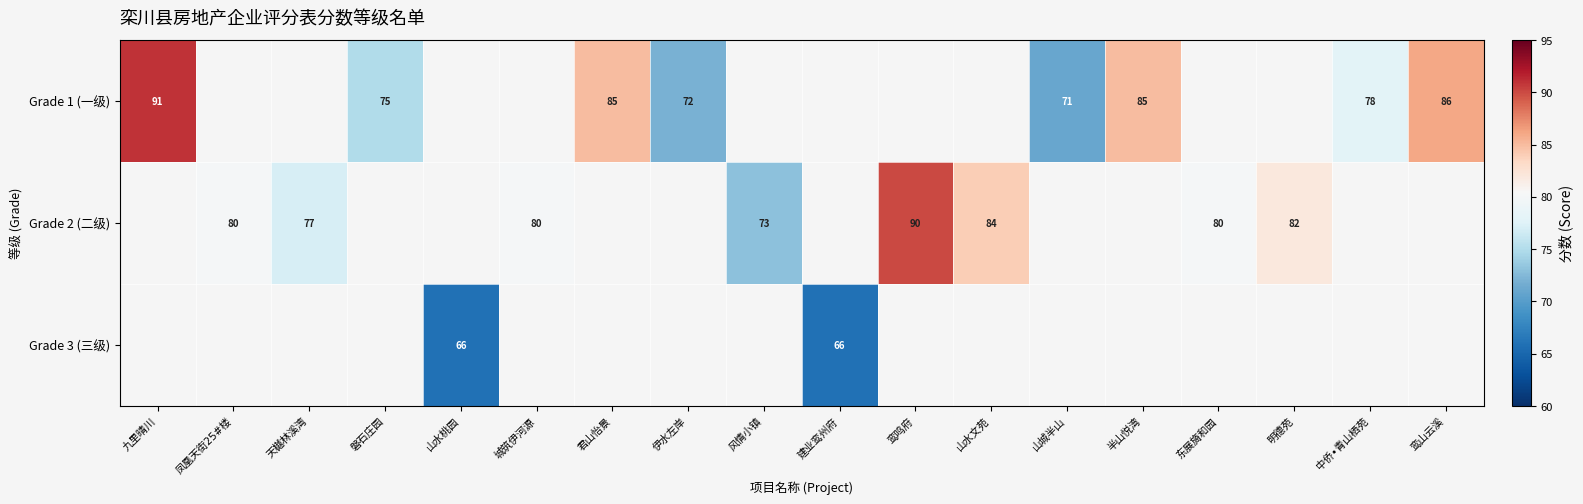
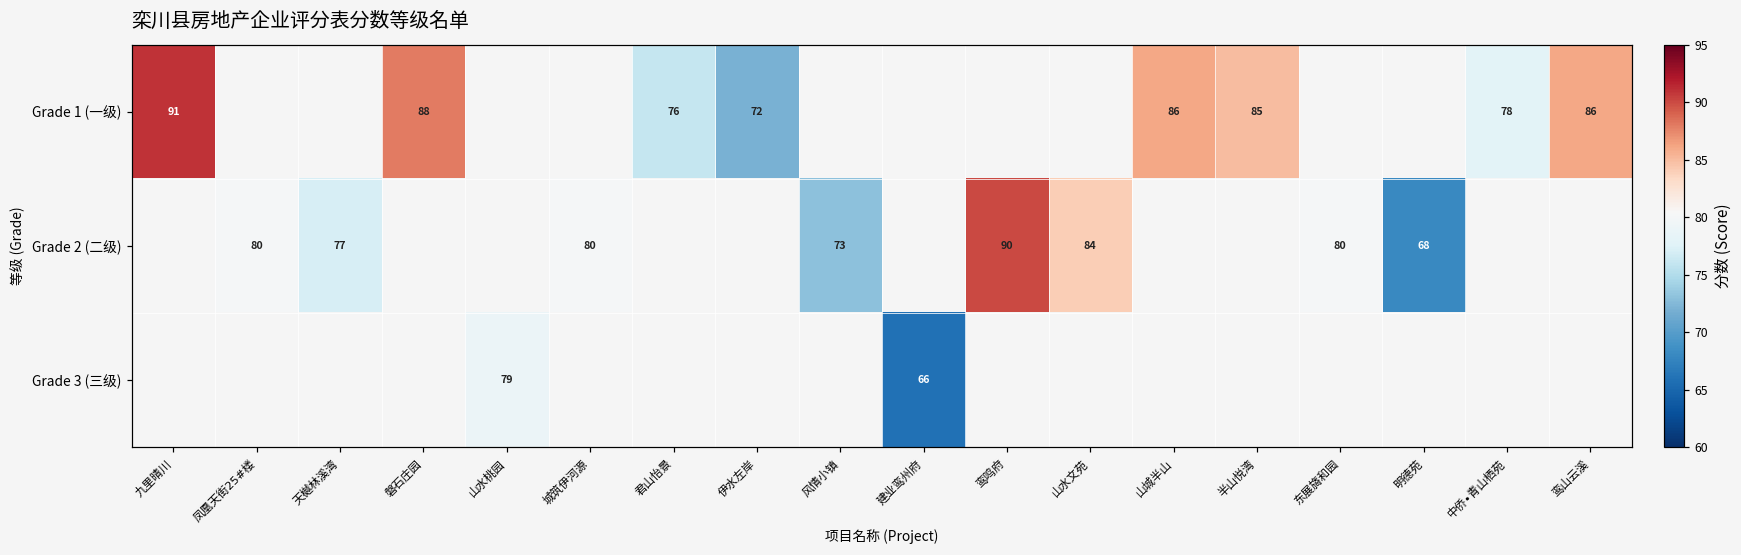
  {
    "Grade 1 (一级)": {
      "九里晴川": 91,
-     "磐石庄园": 75,
-     "君山怡景": 85,
+     "磐石庄园": 88,
+     "君山怡景": 76,
      "伊水左岸": 72,
-     "山城半山": 71,
+     "山城半山": 86,
      "半山悦湾": 85,
      "中侨•青山栖苑": 78,
      "鸾山云溪": 86
    },
    "Grade 2 (二级)": {
      "凤凰天街25#楼": 80,
      "天樾林溪湾": 77,
      "城筑伊河源": 80,
      "风情小镇": 73,
      "鸾鸣府": 90,
      "山水文苑": 84,
      "东展旖和园": 80,
-     "明德苑": 82
+     "明德苑": 68
    },
    "Grade 3 (三级)": {
-     "山水桃园": 66,
+     "山水桃园": 79,
      "建业鸾州府": 66
    }
  }
